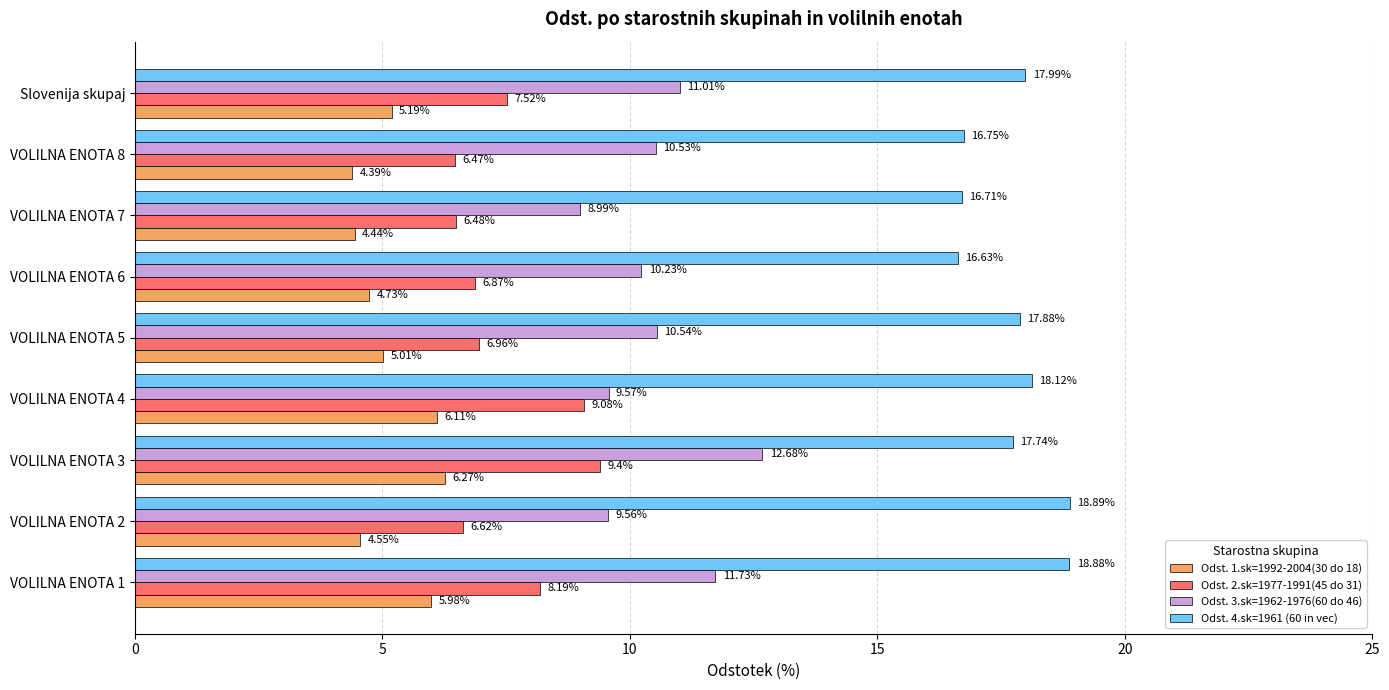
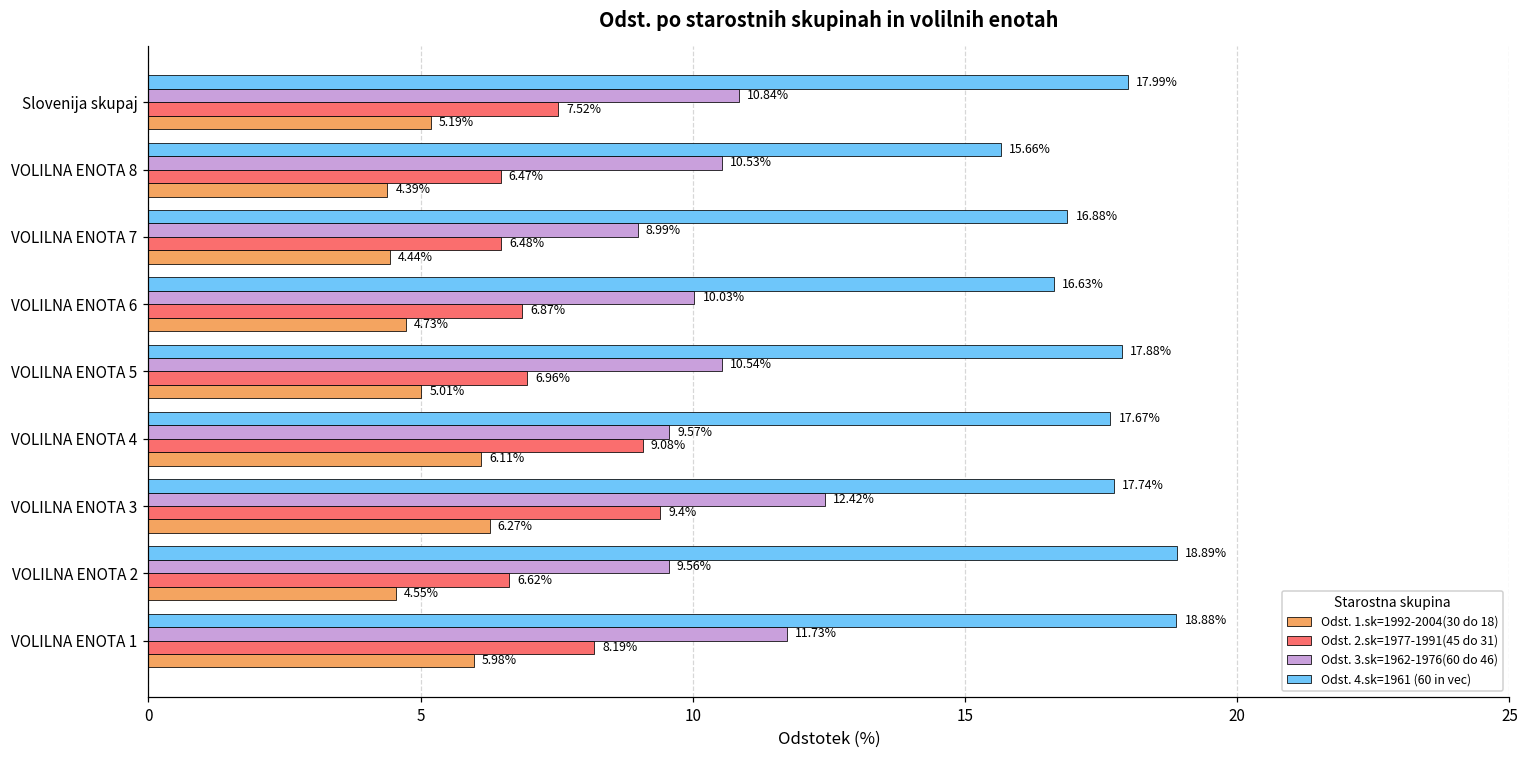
  {
    "Odst. 3.sk=1962-1976(60 do 46)": {
-     "Slovenija skupaj": "11.01%",
+     "Slovenija skupaj": "10.84%",
      "VOLILNA ENOTA 8": "10.53%",
      "VOLILNA ENOTA 7": "8.99%",
-     "VOLILNA ENOTA 6": "10.23%",
+     "VOLILNA ENOTA 6": "10.03%",
      "VOLILNA ENOTA 5": "10.54%",
      "VOLILNA ENOTA 4": "9.57%",
-     "VOLILNA ENOTA 3": "12.68%",
+     "VOLILNA ENOTA 3": "12.42%",
      "VOLILNA ENOTA 2": "9.56%",
      "VOLILNA ENOTA 1": "11.73%"
    },
    "Odst. 4.sk=1961 (60 in vec)": {
      "Slovenija skupaj": "17.99%",
-     "VOLILNA ENOTA 8": "16.75%",
-     "VOLILNA ENOTA 7": "16.71%",
+     "VOLILNA ENOTA 8": "15.66%",
+     "VOLILNA ENOTA 7": "16.88%",
      "VOLILNA ENOTA 6": "16.63%",
      "VOLILNA ENOTA 5": "17.88%",
-     "VOLILNA ENOTA 4": "18.12%",
+     "VOLILNA ENOTA 4": "17.67%",
      "VOLILNA ENOTA 3": "17.74%",
      "VOLILNA ENOTA 2": "18.89%",
      "VOLILNA ENOTA 1": "18.88%"
    }
  }
